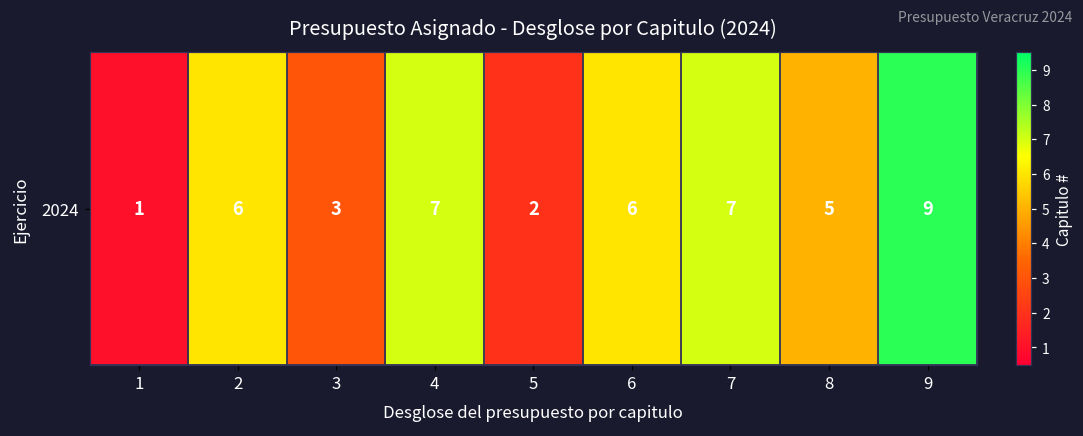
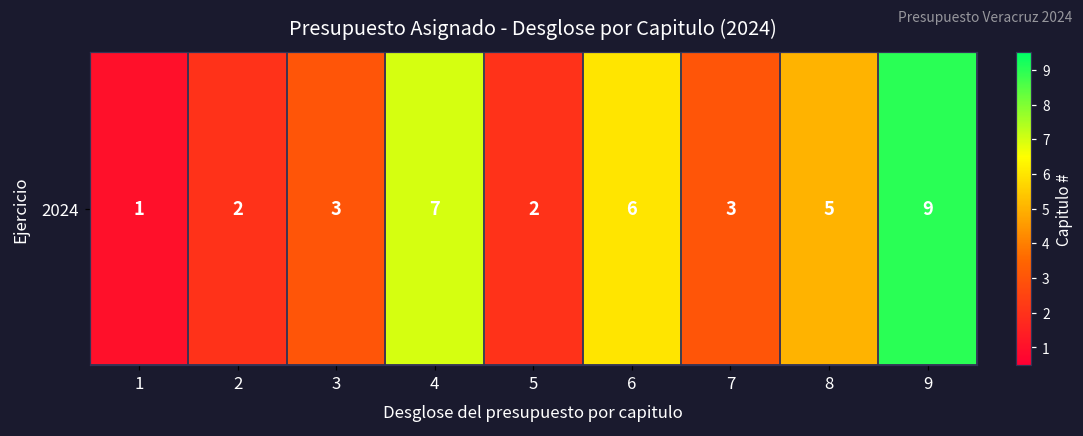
  {
    "2024": {
      "1": 1,
-     "2": 6,
+     "2": 2,
      "3": 3,
      "4": 7,
      "5": 2,
      "6": 6,
-     "7": 7,
+     "7": 3,
      "8": 5,
      "9": 9
    }
  }
